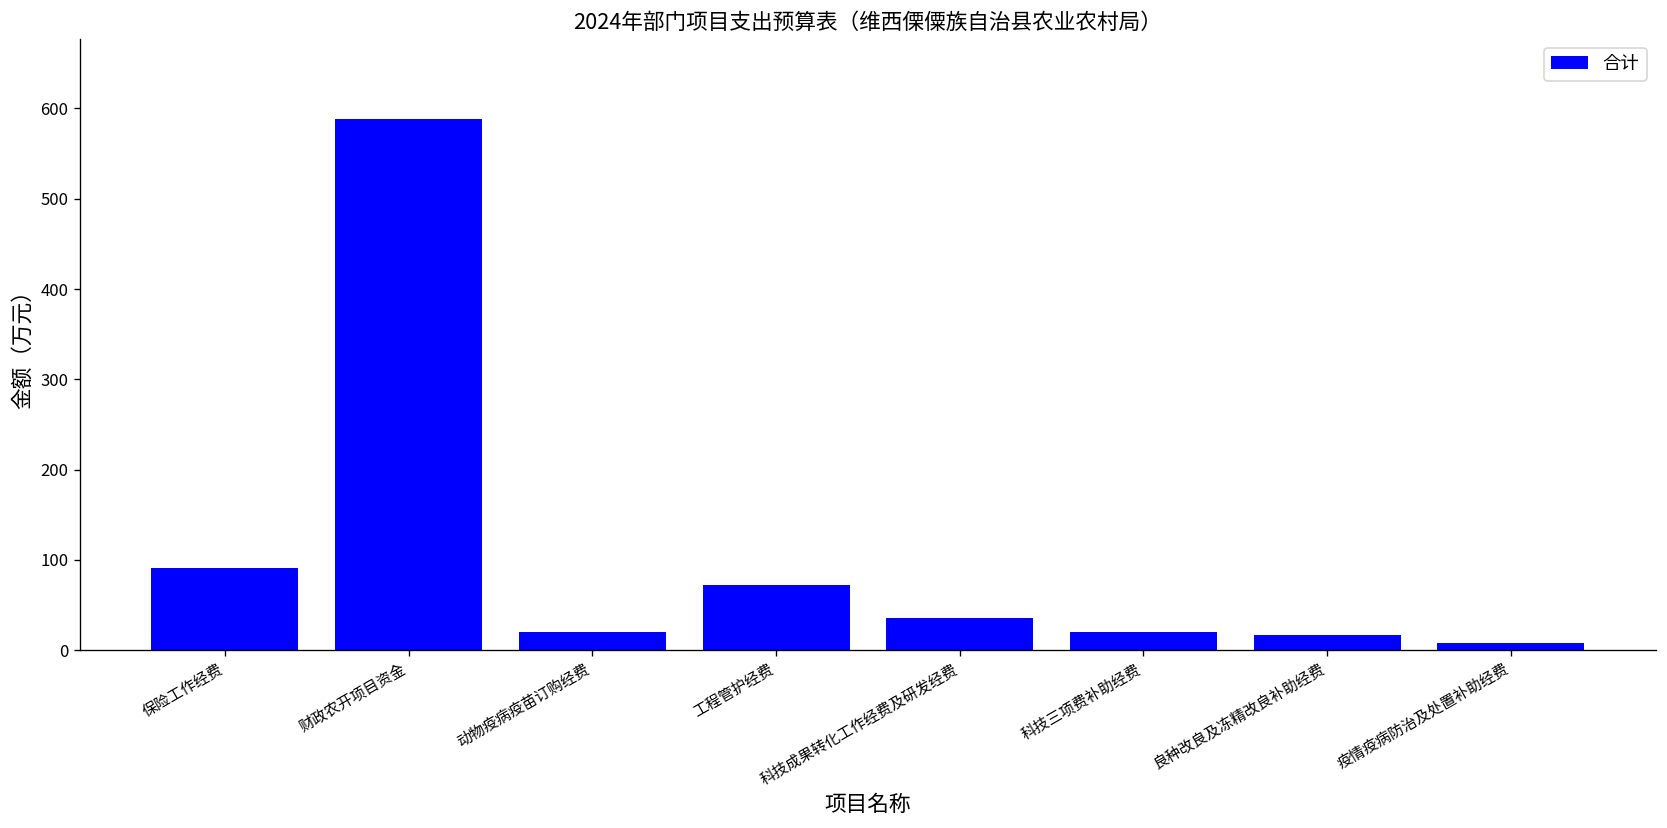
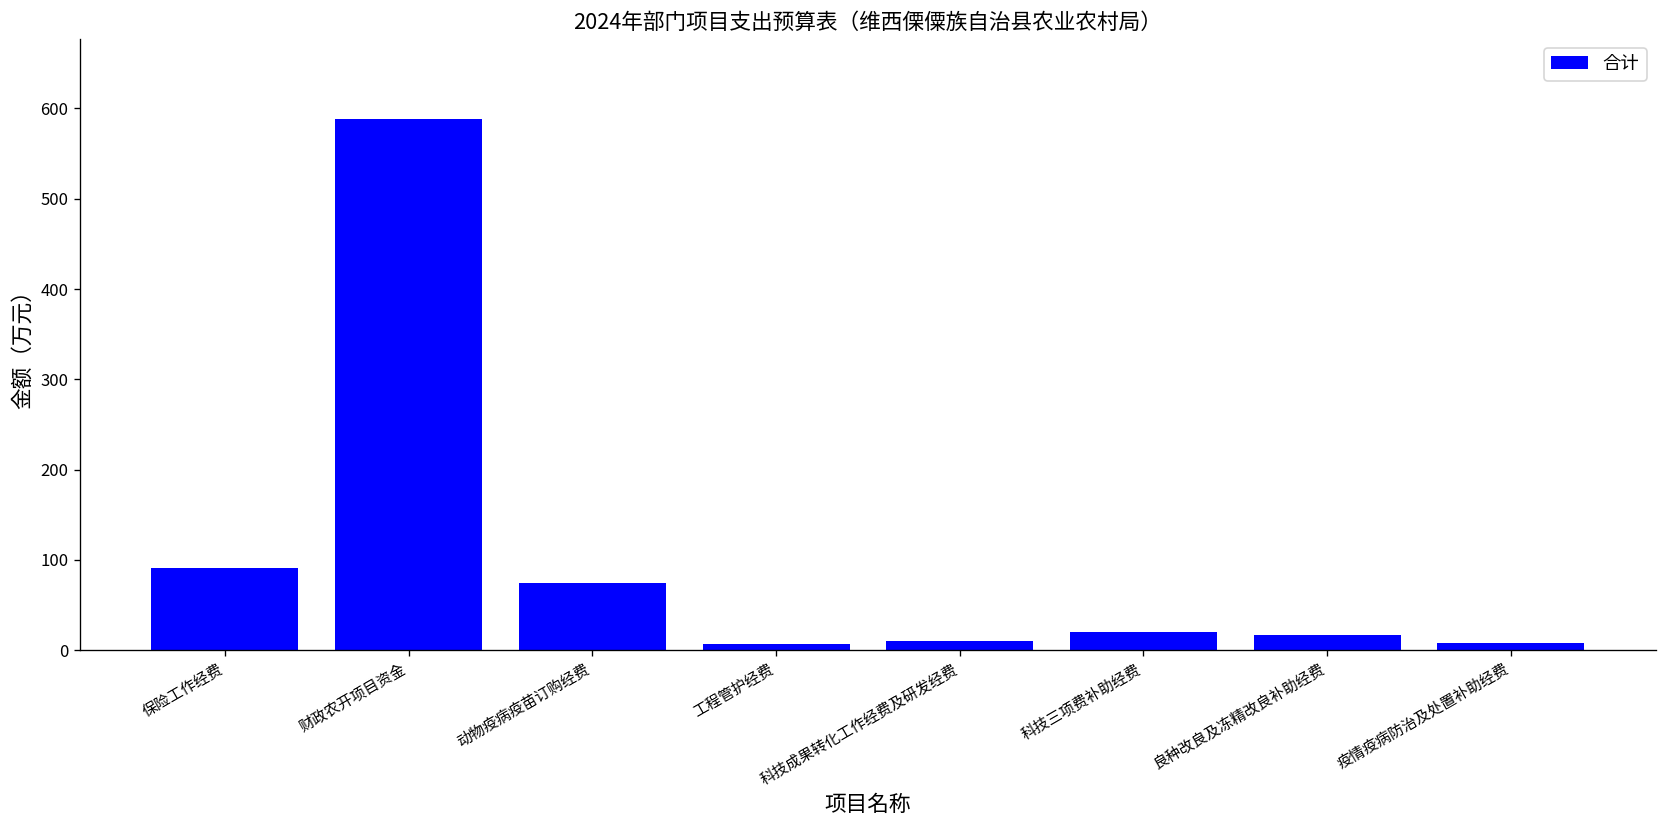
  {
    "保险工作经费": 90,
    "财政农开项目资金": 590,
-   "动物疫病疫苗订购经费": 20,
-   "工程管护经费": 70,
-   "科技成果转化工作经费及研发经费": 40,
+   "动物疫病疫苗订购经费": 70,
+   "工程管护经费": 10,
+   "科技成果转化工作经费及研发经费": 10,
    "科技三项费补助经费": 20,
    "良种改良及冻精改良补助经费": 20,
    "疫情疫病防治及处置补助经费": 10
  }
